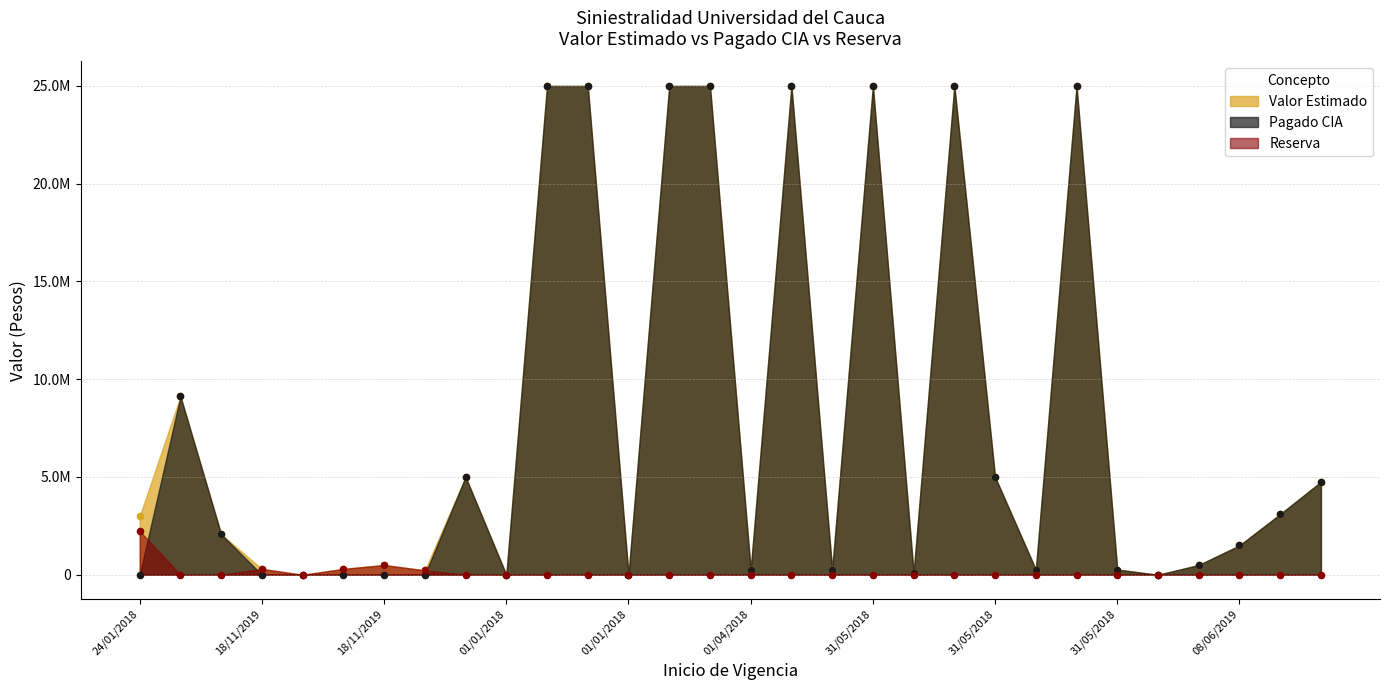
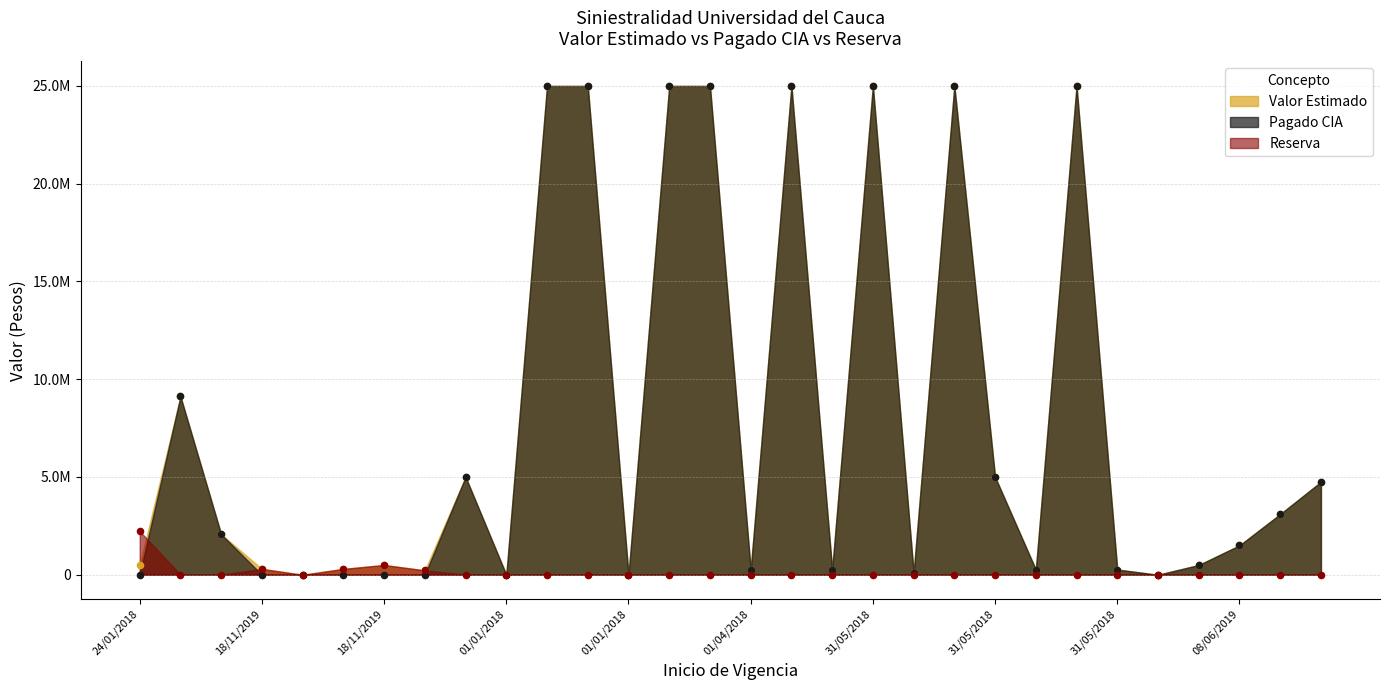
  {
    "Valor Estimado": {
-     "24/01/2018": 3000000
+     "24/01/2018": 500000
    },
    "Pagado CIA": {
      "24/01/2018": 0
    },
    "Reserva": {
      "24/01/2018": 2200000
    }
  }
